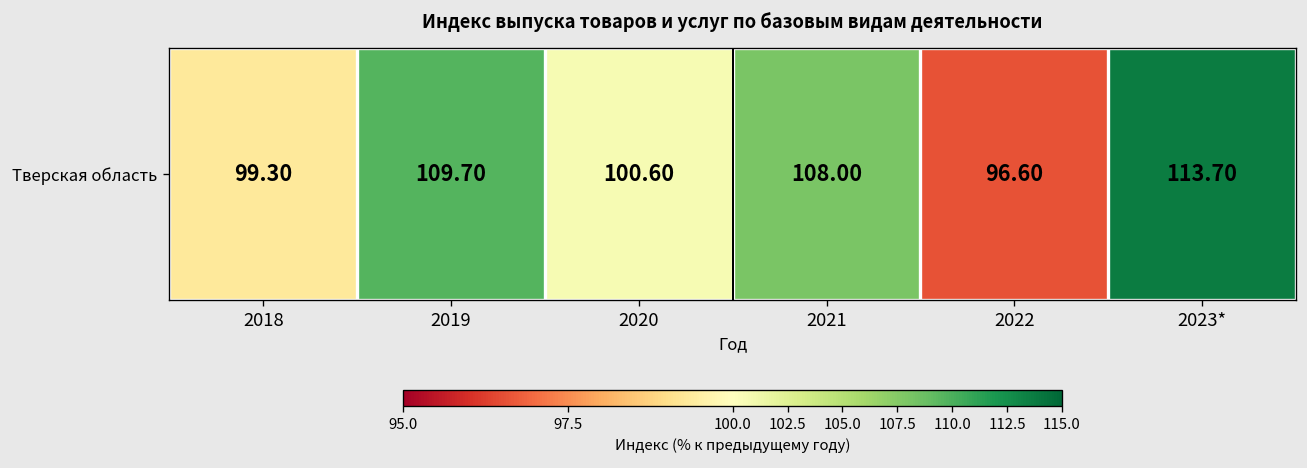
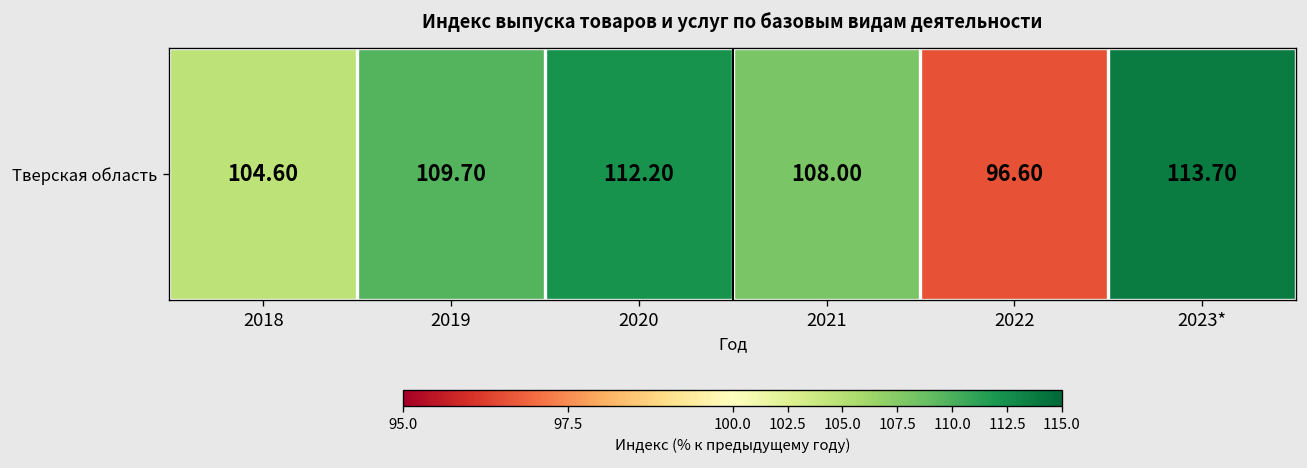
  {
    "Тверская область": {
-     "2018": 99.30,
+     "2018": 104.60,
      "2019": 109.70,
-     "2020": 100.60,
+     "2020": 112.20,
      "2021": 108.00,
      "2022": 96.60,
      "2023*": 113.70
    }
  }
